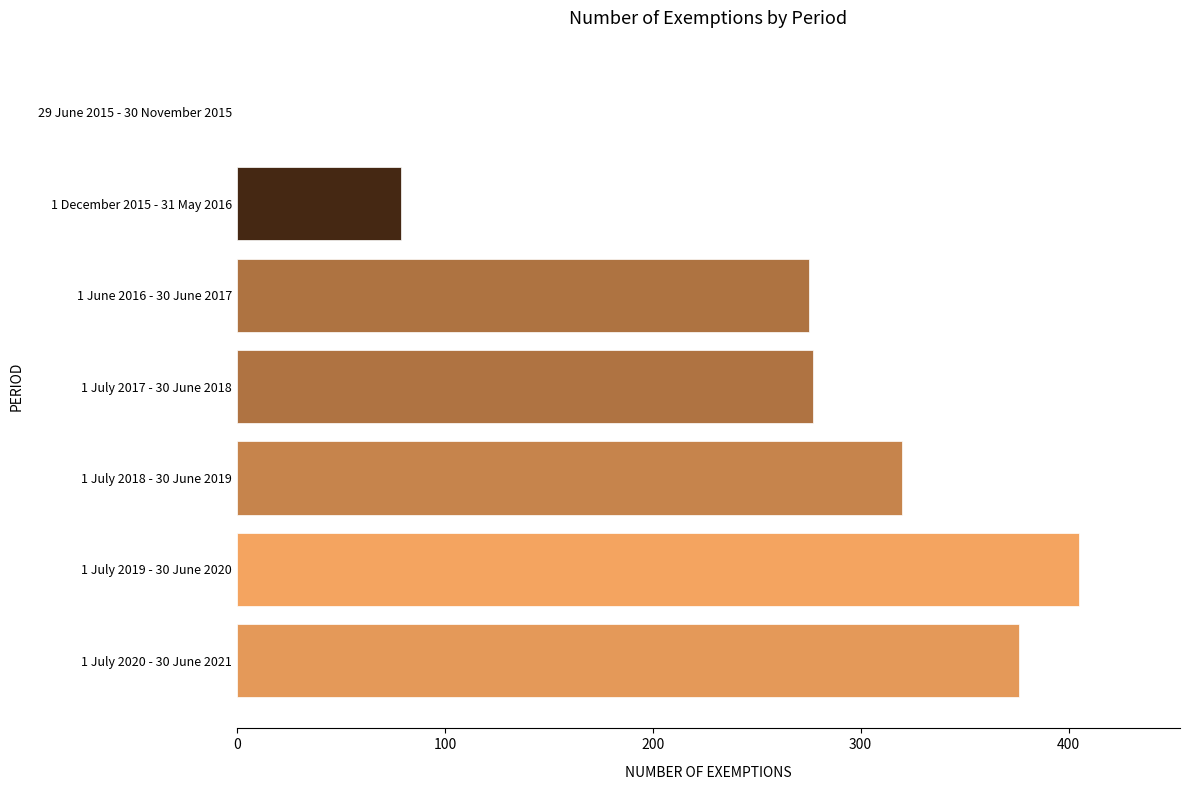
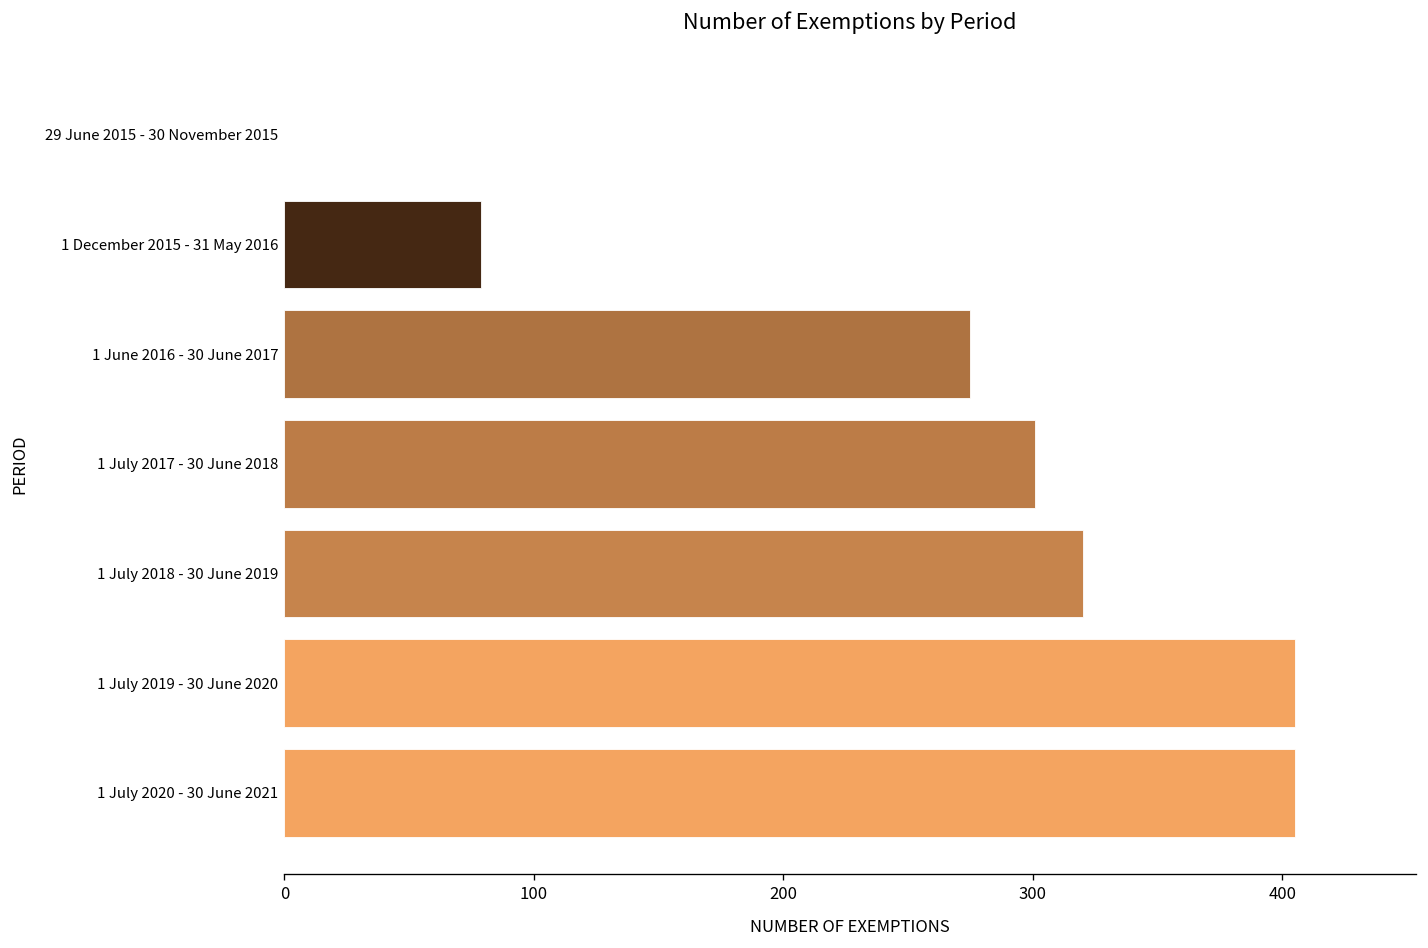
  {
    "29 June 2015 - 30 November 2015": 0,
    "1 December 2015 - 31 May 2016": 79,
    "1 June 2016 - 30 June 2017": 275,
-   "1 July 2017 - 30 June 2018": 277,
+   "1 July 2017 - 30 June 2018": 301,
    "1 July 2018 - 30 June 2019": 320,
    "1 July 2019 - 30 June 2020": 405,
-   "1 July 2020 - 30 June 2021": 376
+   "1 July 2020 - 30 June 2021": 405
  }
